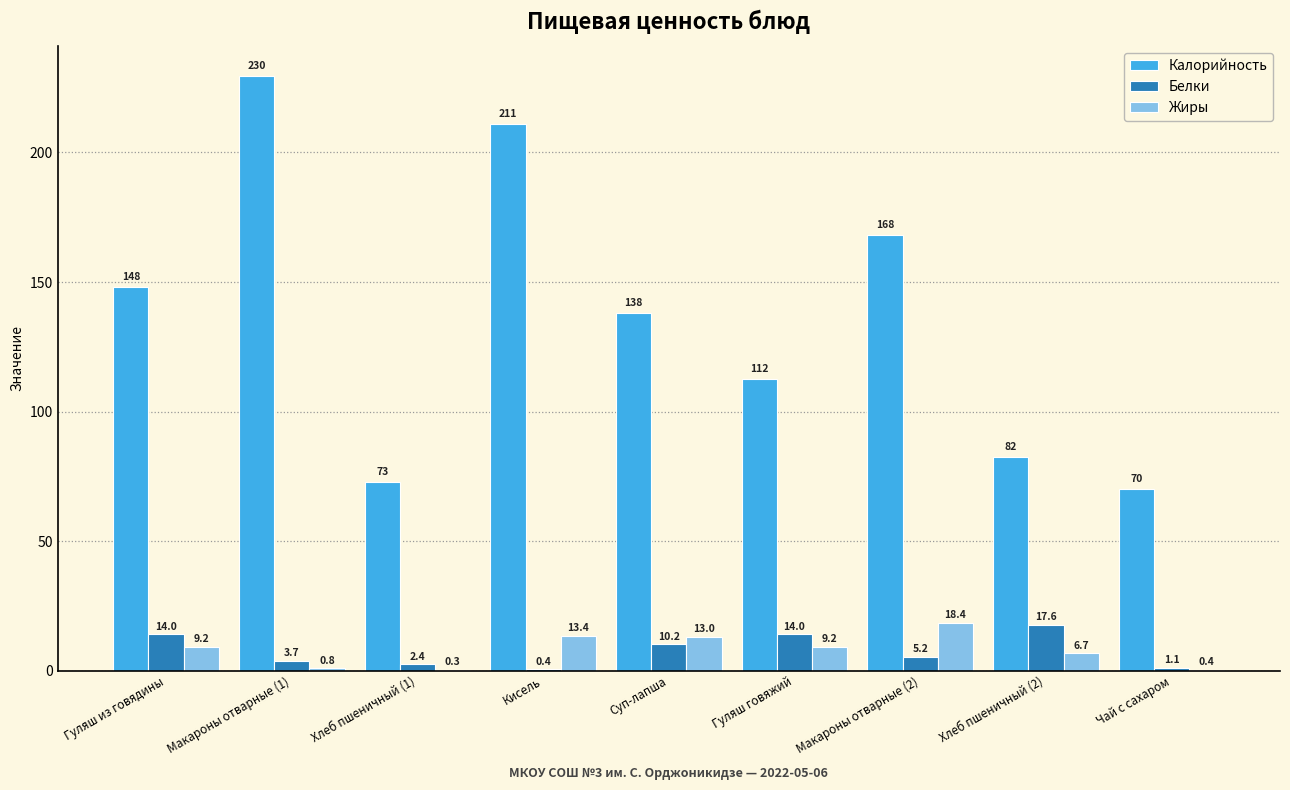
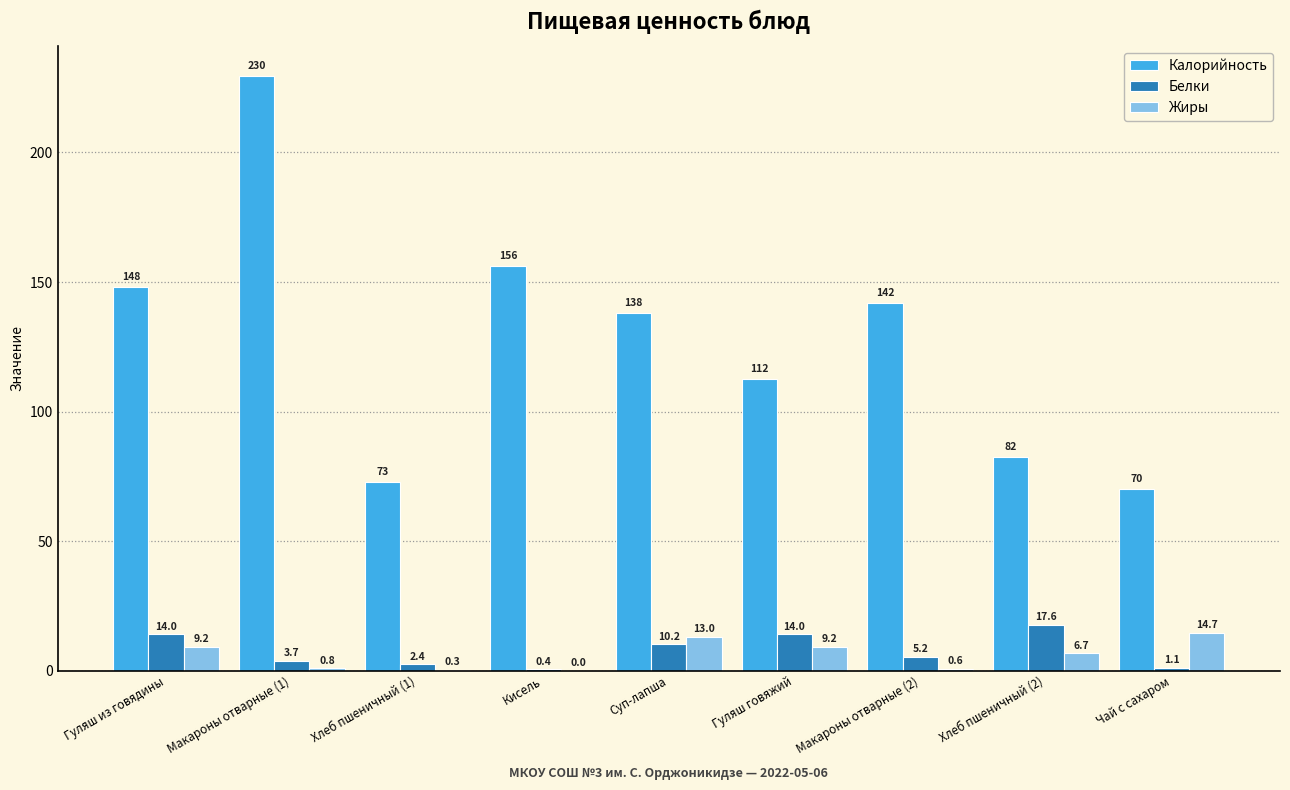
  {
    "Калорийность": {
      "Гуляш из говядины": 148,
      "Макароны отварные (1)": 230,
      "Хлеб пшеничный (1)": 73,
-     "Кисель": 211,
+     "Кисель": 156,
      "Суп-лапша": 138,
      "Гуляш говяжий": 112,
-     "Макароны отварные (2)": 168,
+     "Макароны отварные (2)": 142,
      "Хлеб пшеничный (2)": 82,
      "Чай с сахаром": 70
    },
    "Белки": {
      "Гуляш из говядины": 14.0,
      "Макароны отварные (1)": 3.7,
      "Хлеб пшеничный (1)": 2.4,
      "Кисель": 0.4,
      "Суп-лапша": 10.2,
      "Гуляш говяжий": 14.0,
      "Макароны отварные (2)": 5.2,
      "Хлеб пшеничный (2)": 17.6,
      "Чай с сахаром": 1.1
    },
    "Жиры": {
      "Гуляш из говядины": 9.2,
      "Макароны отварные (1)": 0.8,
      "Хлеб пшеничный (1)": 0.3,
-     "Кисель": 13.4,
+     "Кисель": 0.0,
      "Суп-лапша": 13.0,
      "Гуляш говяжий": 9.2,
-     "Макароны отварные (2)": 18.4,
+     "Макароны отварные (2)": 0.6,
      "Хлеб пшеничный (2)": 6.7,
-     "Чай с сахаром": 0.4
+     "Чай с сахаром": 14.7
    }
  }
